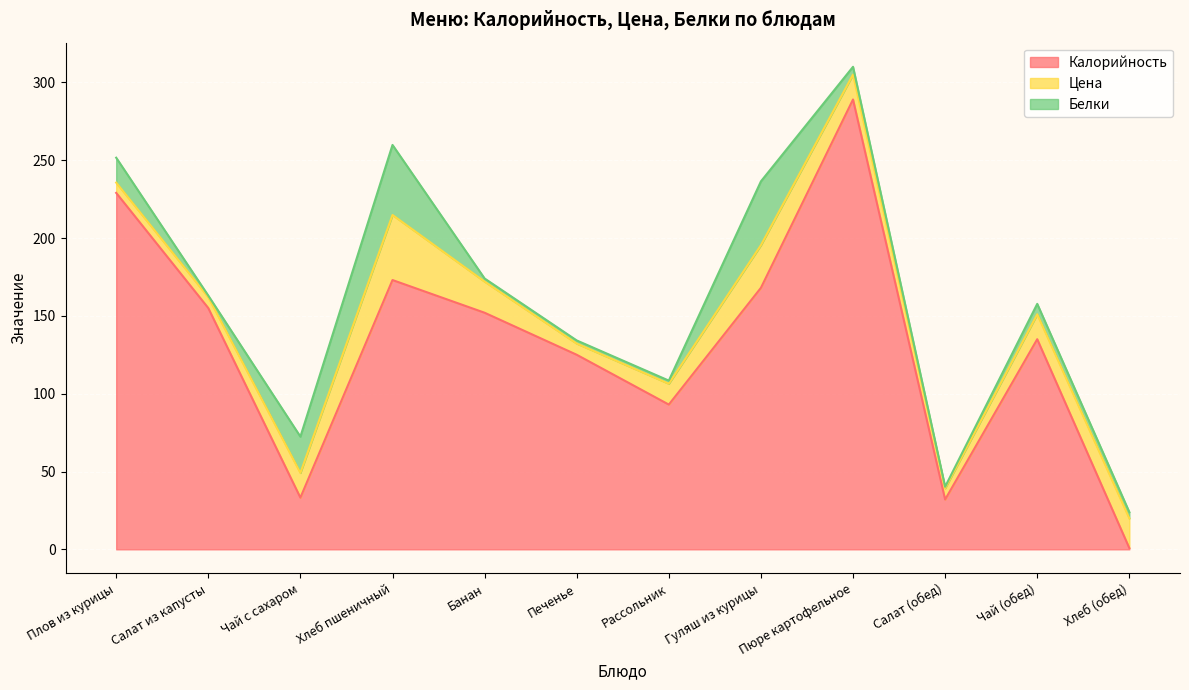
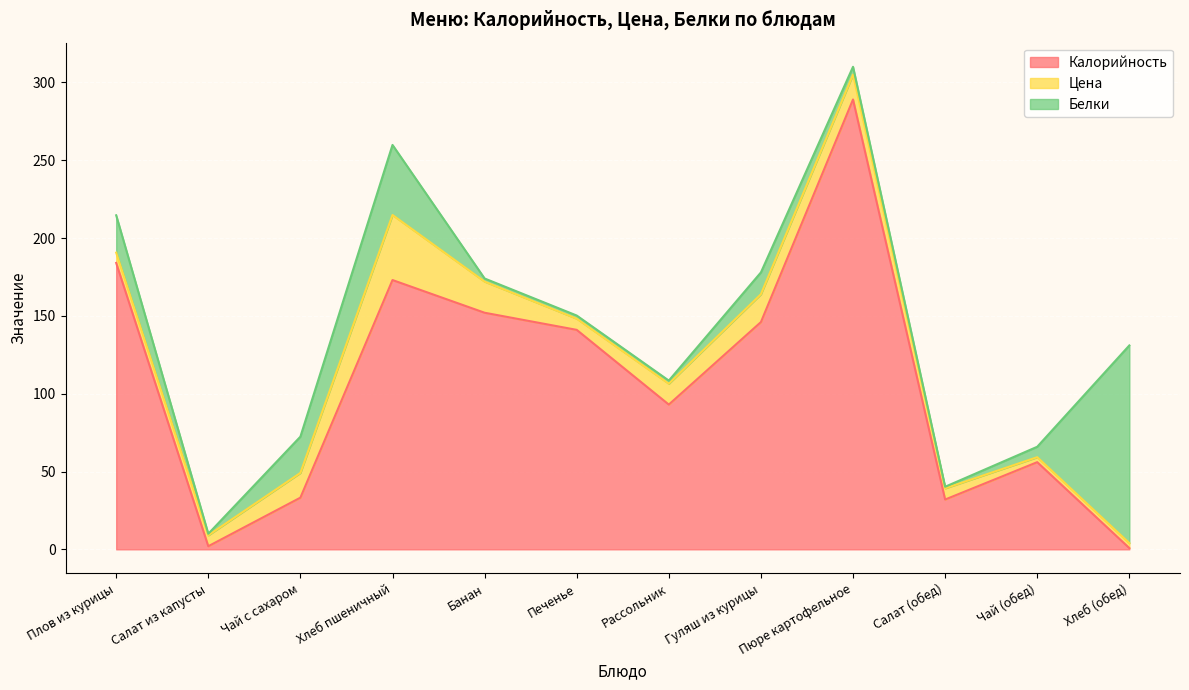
  {
    "Калорийность": {
-     "Плов из курицы": 229,
-     "Салат из капусты": 155,
+     "Плов из курицы": 184,
+     "Салат из капусты": 2,
      "Чай с сахаром": 33,
      "Хлеб пшеничный": 173,
      "Банан": 152,
-     "Печенье": 125,
+     "Печенье": 141,
      "Рассольник": 93,
-     "Гуляш из курицы": 168,
+     "Гуляш из курицы": 146,
      "Пюре картофельное": 289,
      "Салат (обед)": 32,
-     "Чай (обед)": 135,
+     "Чай (обед)": 56,
      "Хлеб (обед)": 1
    },
    "Цена": {
      "Плов из курицы": 7,
      "Чай с сахаром": 16,
      "Хлеб пшеничный": 42,
      "Банан": 20,
      "Печенье": 7,
      "Рассольник": 13,
-     "Гуляш из курицы": 27,
+     "Гуляш из курицы": 18,
      "Пюре картофельное": 16,
-     "Чай (обед)": 16,
-     "Хлеб (обед)": 19
+     "Чай (обед)": 3,
+     "Хлеб (обед)": 3
    },
    "Белки": {
-     "Плов из курицы": 16,
+     "Плов из курицы": 24,
      "Чай с сахаром": 23,
      "Хлеб пшеничный": 45,
      "Банан": 2,
      "Печенье": 2,
      "Рассольник": 2,
-     "Гуляш из курицы": 41,
+     "Гуляш из курицы": 14,
      "Пюре картофельное": 5,
      "Чай (обед)": 7,
-     "Хлеб (обед)": 4
+     "Хлеб (обед)": 127
    }
  }
